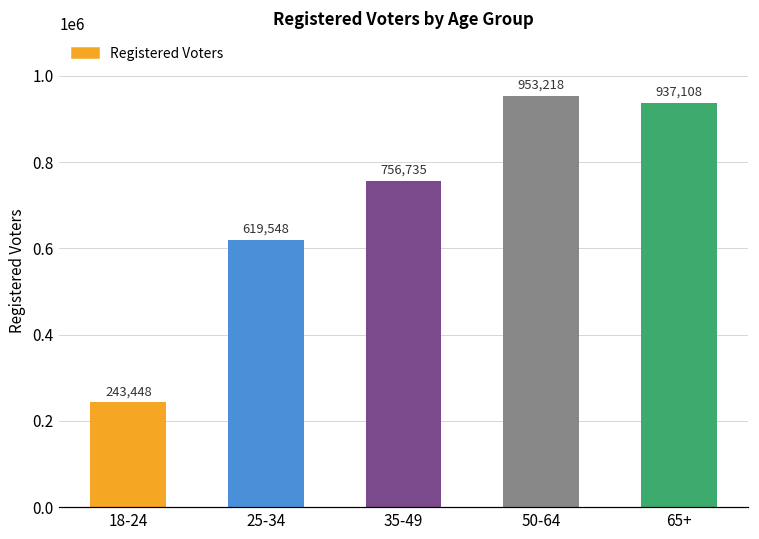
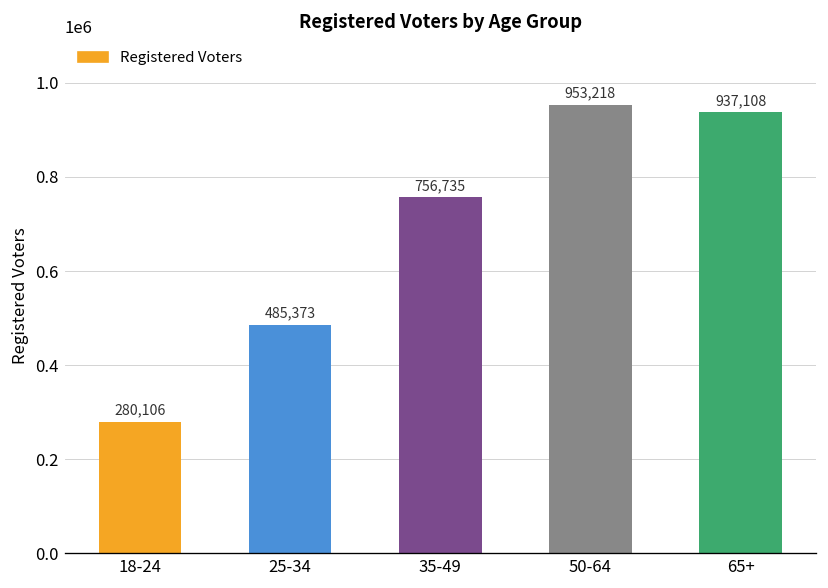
  {
-   "18-24": "243,448",
-   "25-34": "619,548",
+   "18-24": "280,106",
+   "25-34": "485,373",
    "35-49": "756,735",
    "50-64": "953,218",
    "65+": "937,108"
  }
